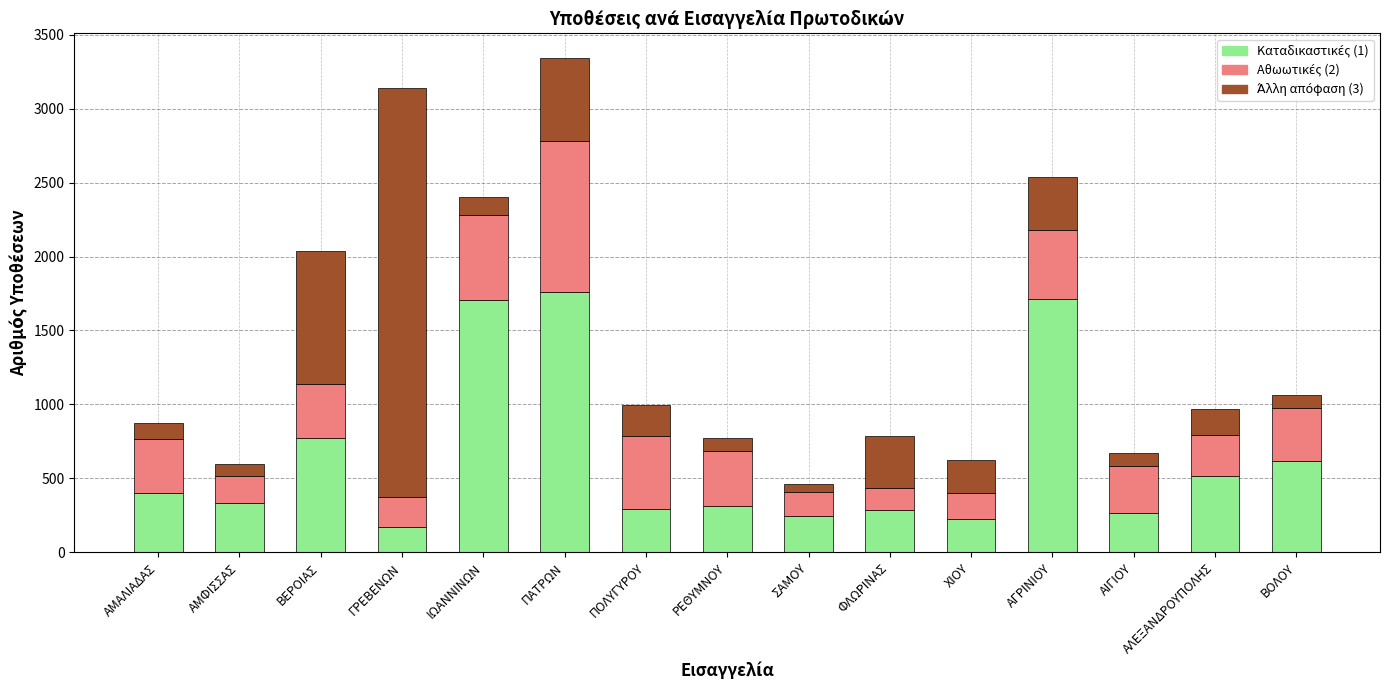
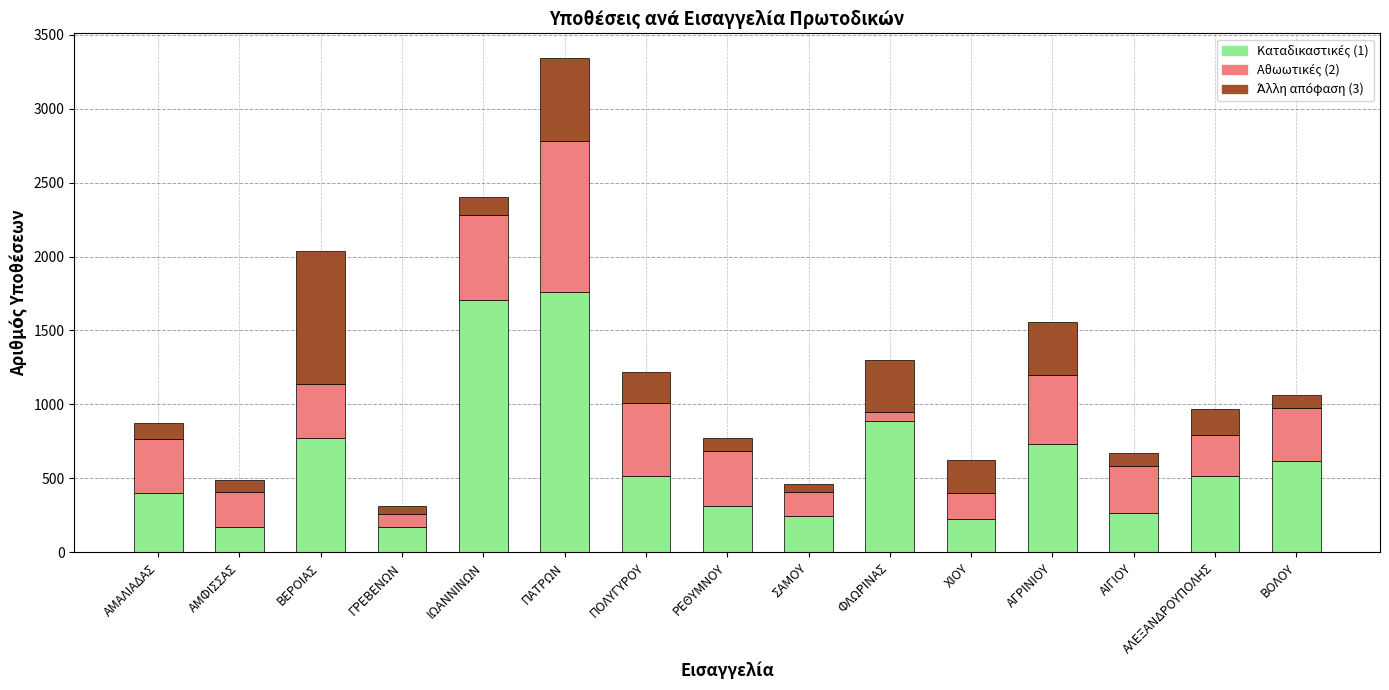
  {
    "Καταδικαστικές (1)": {
      "ΑΜΑΛΙΑΔΑΣ": 400,
-     "ΑΜΦΙΣΣΑΣ": 330,
+     "ΑΜΦΙΣΣΑΣ": 170,
      "ΒΕΡΟΙΑΣ": 770,
      "ΓΡΕΒΕΝΩΝ": 170,
      "ΙΩΑΝΝΙΝΩΝ": 1700,
      "ΠΑΤΡΩΝ": 1760,
-     "ΠΟΛΥΓΥΡΟΥ": 290,
+     "ΠΟΛΥΓΥΡΟΥ": 520,
      "ΡΕΘΥΜΝΟΥ": 310,
      "ΣΑΜΟΥ": 250,
-     "ΦΛΩΡΙΝΑΣ": 290,
+     "ΦΛΩΡΙΝΑΣ": 890,
      "ΧΙΟΥ": 220,
-     "ΑΓΡΙΝΙΟΥ": 1720,
+     "ΑΓΡΙΝΙΟΥ": 730,
      "ΑΙΓΙΟΥ": 260,
      "ΑΛΕΞΑΝΔΡΟΥΠΟΛΗΣ": 510,
      "ΒΟΛΟΥ": 620
    },
    "Αθωωτικές (2)": {
      "ΑΜΑΛΙΑΔΑΣ": 370,
-     "ΑΜΦΙΣΣΑΣ": 180,
+     "ΑΜΦΙΣΣΑΣ": 240,
      "ΒΕΡΟΙΑΣ": 370,
-     "ΓΡΕΒΕΝΩΝ": 200,
+     "ΓΡΕΒΕΝΩΝ": 90,
      "ΙΩΑΝΝΙΝΩΝ": 580,
      "ΠΑΤΡΩΝ": 1020,
      "ΠΟΛΥΓΥΡΟΥ": 490,
      "ΡΕΘΥΜΝΟΥ": 370,
      "ΣΑΜΟΥ": 160,
-     "ΦΛΩΡΙΝΑΣ": 150,
+     "ΦΛΩΡΙΝΑΣ": 60,
      "ΧΙΟΥ": 180,
      "ΑΓΡΙΝΙΟΥ": 470,
      "ΑΙΓΙΟΥ": 320,
      "ΑΛΕΞΑΝΔΡΟΥΠΟΛΗΣ": 280,
      "ΒΟΛΟΥ": 360
    },
    "Άλλη απόφαση (3)": {
      "ΑΜΑΛΙΑΔΑΣ": 110,
      "ΑΜΦΙΣΣΑΣ": 80,
      "ΒΕΡΟΙΑΣ": 900,
-     "ΓΡΕΒΕΝΩΝ": 2770,
+     "ΓΡΕΒΕΝΩΝ": 50,
      "ΙΩΑΝΝΙΝΩΝ": 120,
      "ΠΑΤΡΩΝ": 560,
      "ΠΟΛΥΓΥΡΟΥ": 210,
      "ΡΕΘΥΜΝΟΥ": 90,
      "ΣΑΜΟΥ": 60,
      "ΦΛΩΡΙΝΑΣ": 350,
      "ΧΙΟΥ": 220,
      "ΑΓΡΙΝΙΟΥ": 360,
      "ΑΙΓΙΟΥ": 90,
      "ΑΛΕΞΑΝΔΡΟΥΠΟΛΗΣ": 180,
      "ΒΟΛΟΥ": 90
    }
  }
